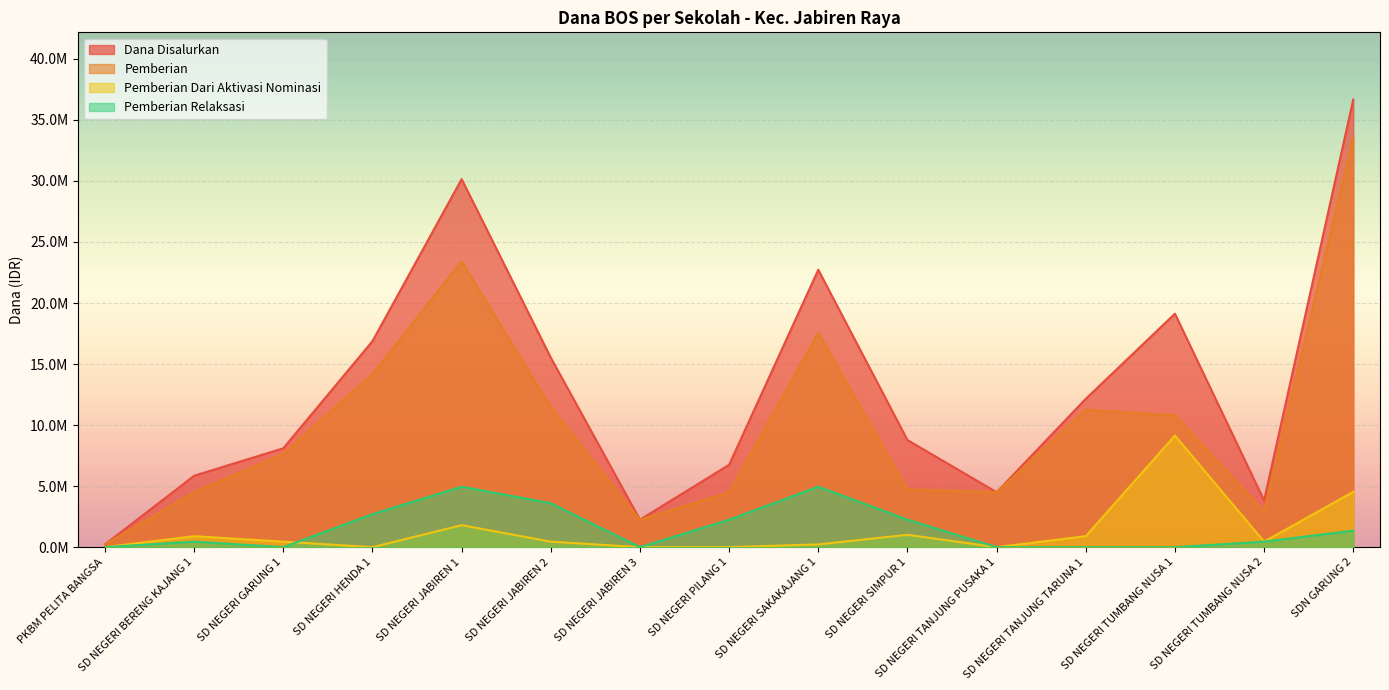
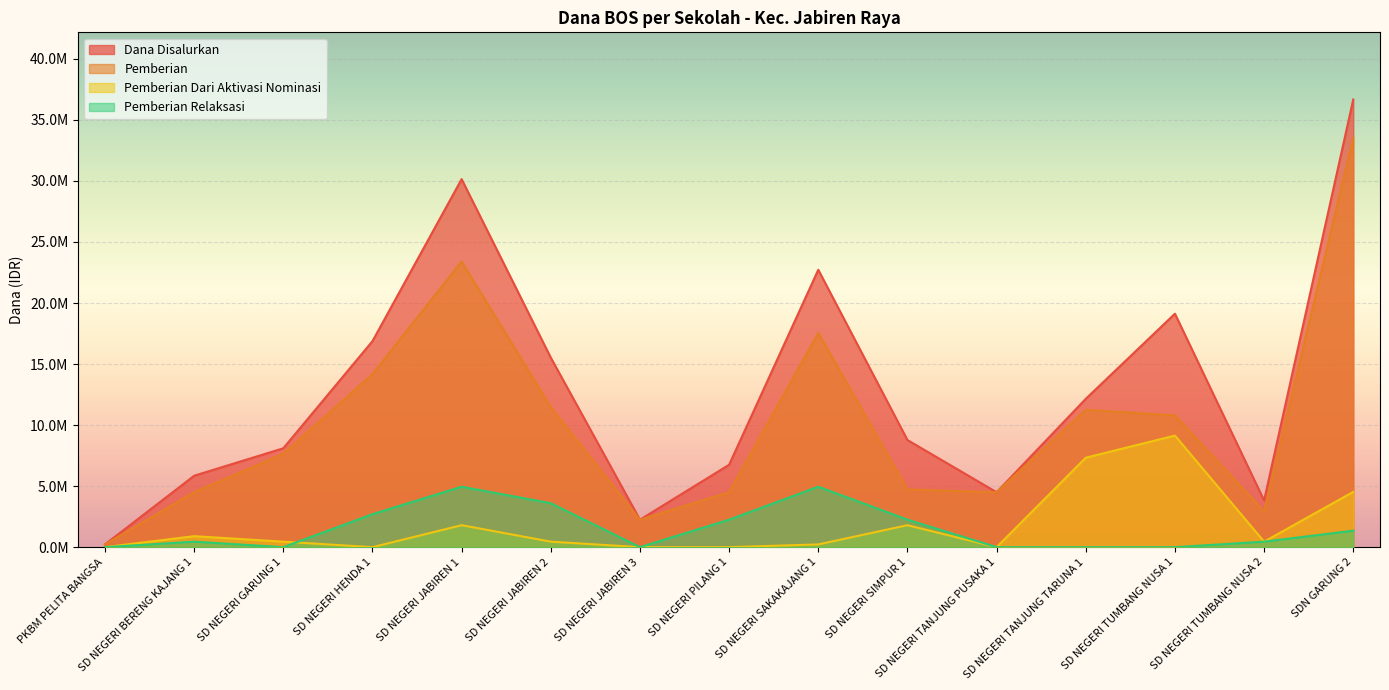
  {
    "Pemberian Dari Aktivasi Nominasi": {
      "SD NEGERI BERENG KAJANG 1": 900000,
      "SD NEGERI GARUNG 1": 500000,
      "SD NEGERI HENDA 1": 0,
      "SD NEGERI JABIREN 1": 1800000,
      "SD NEGERI JABIREN 2": 500000,
      "SD NEGERI PILANG 1": 0,
      "SD NEGERI SAKAKAJANG 1": 200000,
-     "SD NEGERI SIMPUR 1": 1000000,
-     "SD NEGERI TANJUNG TARUNA 1": 900000,
+     "SD NEGERI SIMPUR 1": 1800000,
+     "SD NEGERI TANJUNG TARUNA 1": 7300000,
      "SD NEGERI TUMBANG NUSA 1": 9100000,
      "SDN GARUNG 2": 4500000
    },
    "Pemberian Relaksasi": {
      "SD NEGERI BERENG KAJANG 1": 500000,
      "SD NEGERI GARUNG 1": 0,
      "SD NEGERI HENDA 1": 2700000,
      "SD NEGERI JABIREN 1": 5000000,
      "SD NEGERI JABIREN 2": 3600000,
      "SD NEGERI PILANG 1": 2300000,
      "SD NEGERI SAKAKAJANG 1": 5000000,
      "SD NEGERI SIMPUR 1": 2300000,
      "SD NEGERI TANJUNG TARUNA 1": 0,
      "SD NEGERI TUMBANG NUSA 1": 0,
      "SDN GARUNG 2": 1400000
    }
  }
